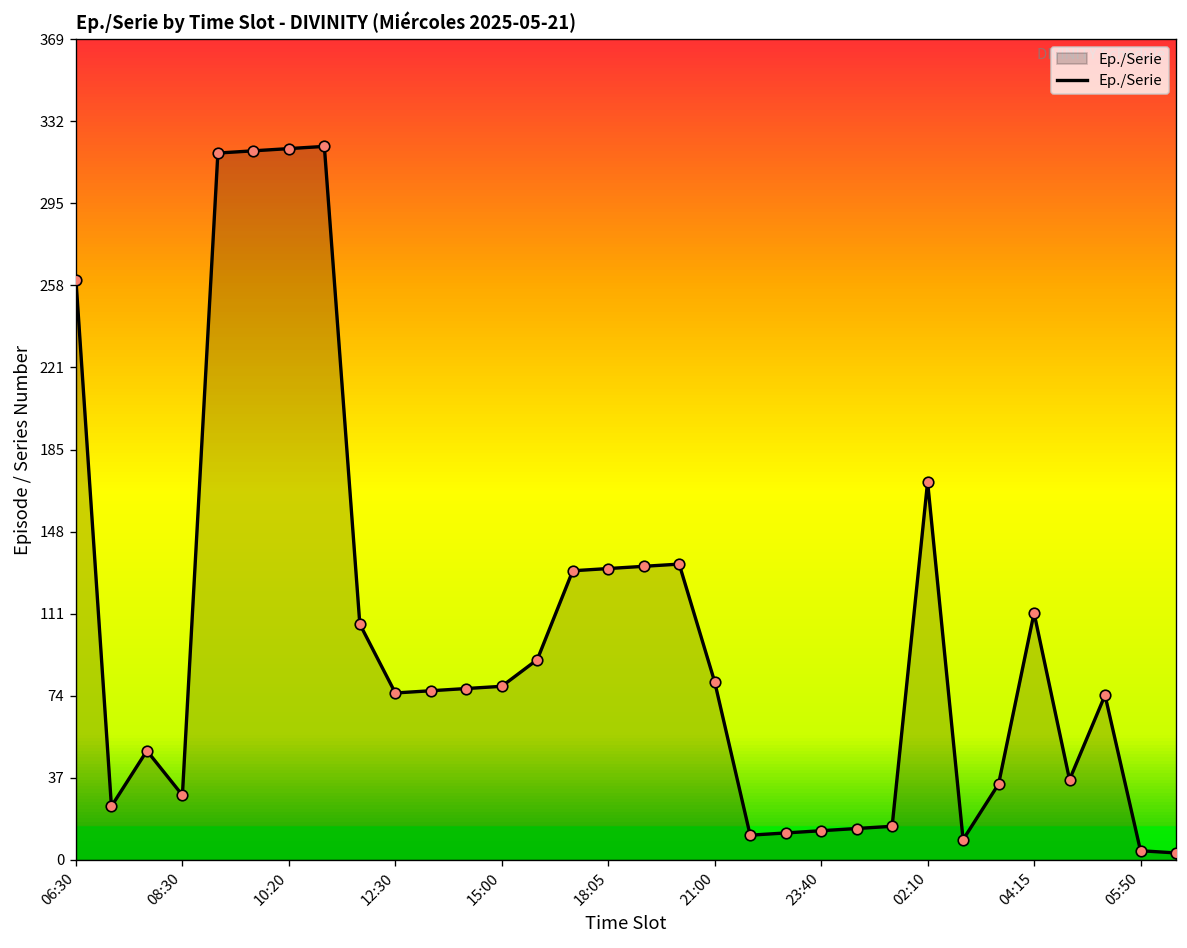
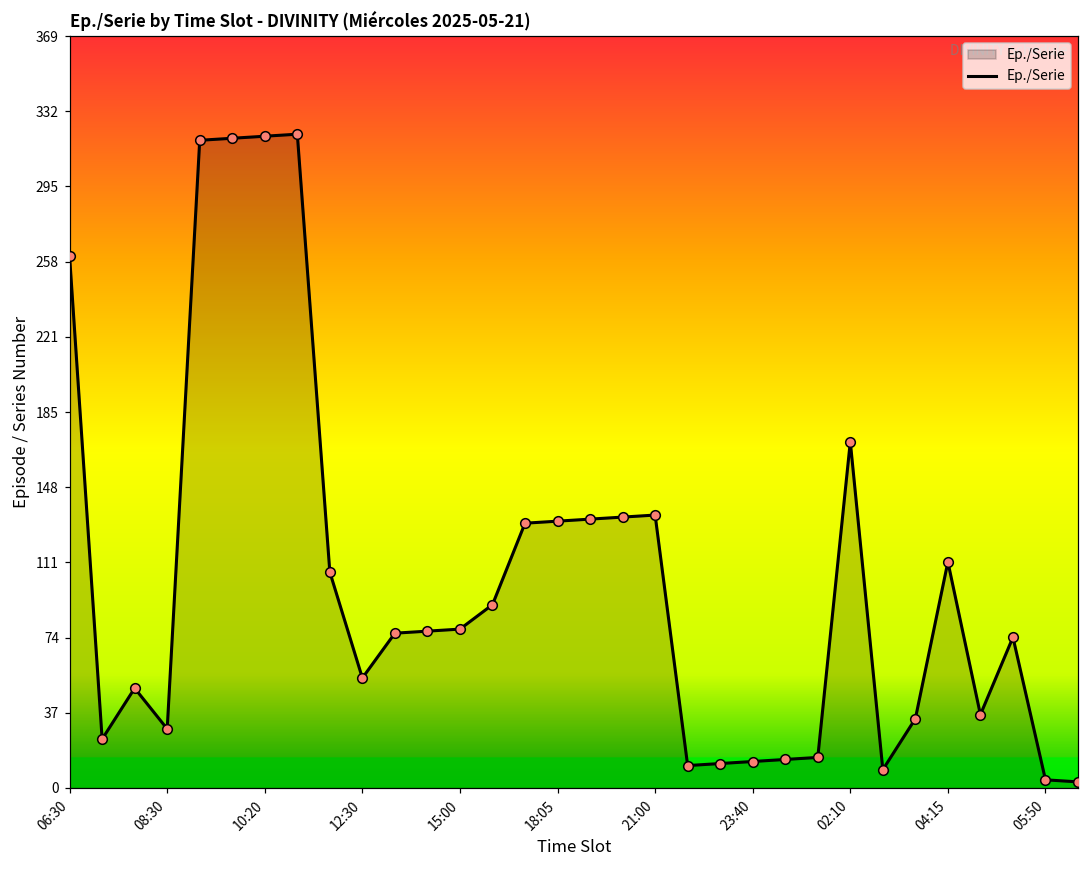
  {
    "06:30": 261,
    "08:30": 29,
    "10:20": 320,
-   "12:30": 75,
+   "12:30": 54,
    "15:00": 78,
    "18:05": 131,
-   "21:00": 80,
+   "21:00": 134,
    "02:10": 170,
    "04:15": 111
  }
